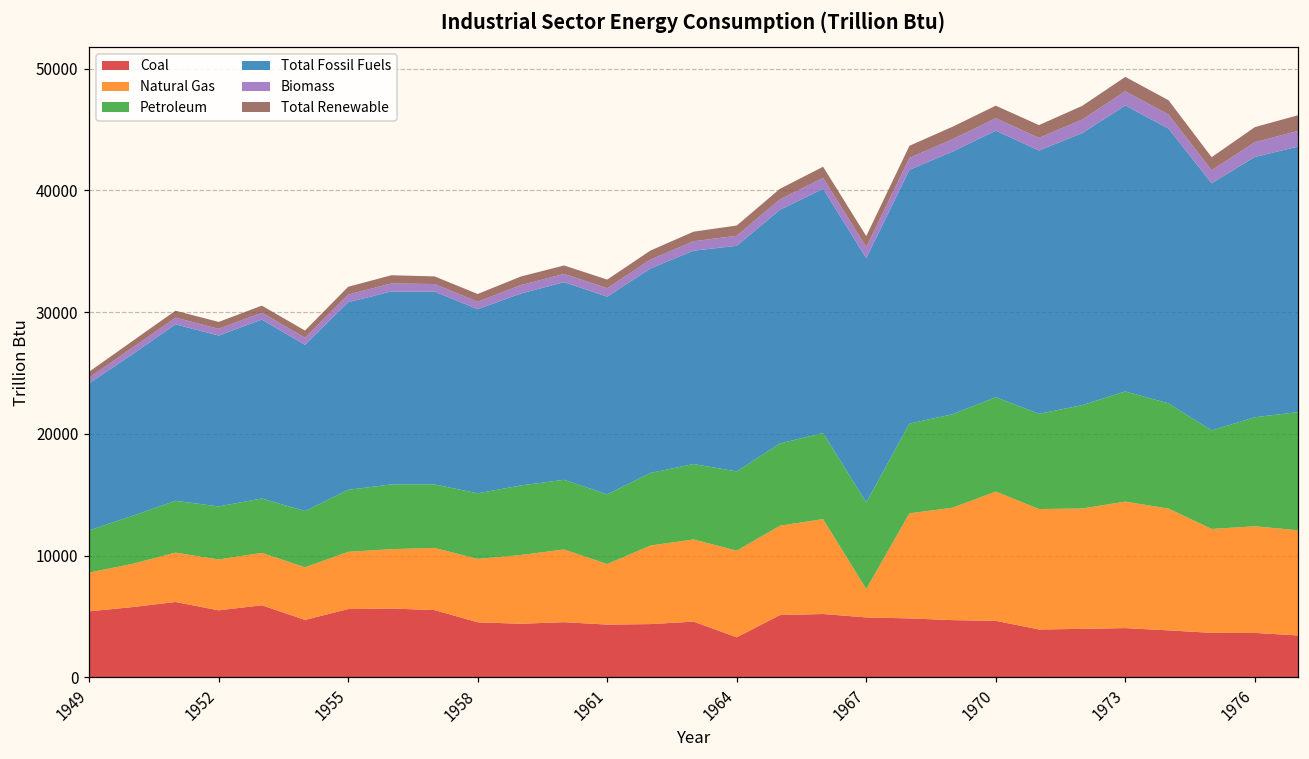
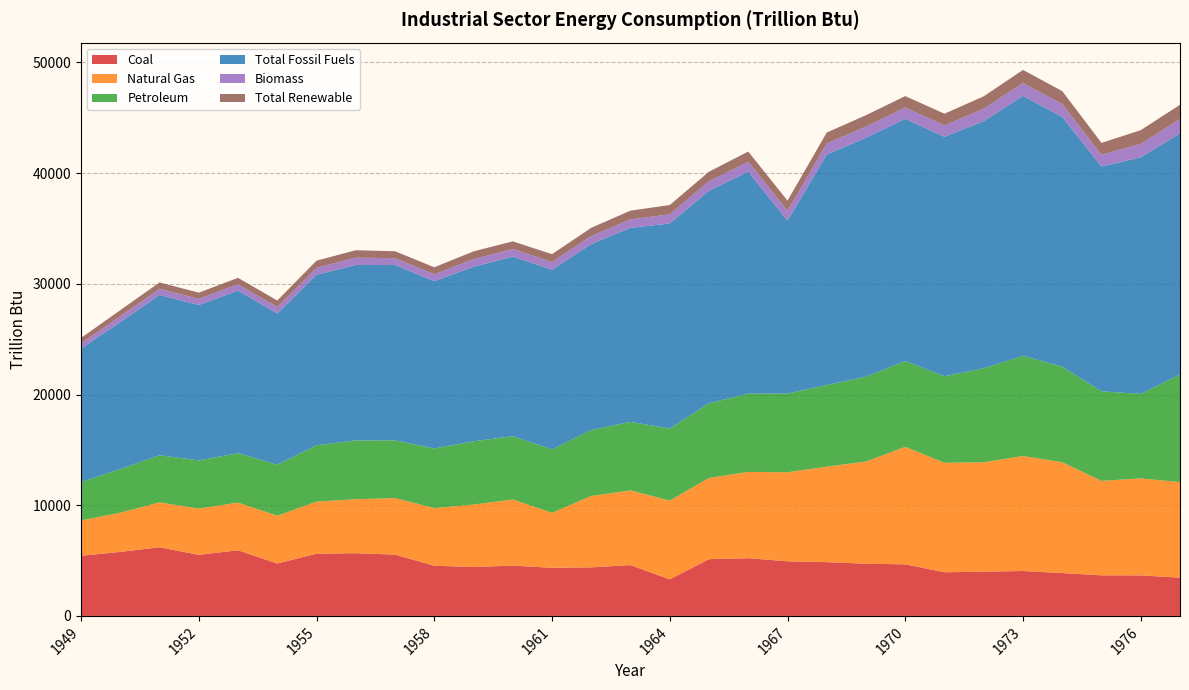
  {
    "Coal": {
      "1949": 5400,
      "1952": 5500,
      "1955": 5600,
      "1958": 4500,
      "1961": 4300,
      "1964": 3300,
      "1967": 4900,
      "1970": 4700,
      "1973": 4100,
      "1976": 3700
    },
    "Natural Gas": {
      "1949": 3200,
      "1952": 4200,
      "1955": 4700,
      "1958": 5200,
      "1961": 5000,
      "1964": 7100,
-     "1967": 2300,
+     "1967": 8000,
      "1970": 10600,
      "1973": 10400,
      "1976": 8800
    },
    "Petroleum": {
      "1949": 3500,
      "1952": 4400,
      "1955": 5100,
      "1958": 5400,
      "1961": 5700,
      "1964": 6500,
      "1967": 7100,
      "1970": 7800,
      "1973": 9100,
-     "1976": 9000
+     "1976": 7600
    },
    "Total Fossil Fuels": {
      "1949": 12100,
      "1952": 14000,
      "1955": 15400,
      "1958": 15100,
      "1961": 16200,
      "1964": 18500,
-     "1967": 20100,
+     "1967": 15600,
      "1970": 21900,
      "1973": 23500,
      "1976": 21400
    },
    "Biomass": {
      "1949": 500,
      "1952": 600,
      "1955": 600,
      "1958": 600,
      "1961": 700,
      "1964": 800,
      "1967": 900,
      "1970": 1000,
      "1973": 1200,
      "1976": 1200
    },
    "Total Renewable": {
      "1949": 500,
      "1952": 600,
      "1955": 600,
      "1958": 600,
      "1961": 700,
      "1964": 800,
      "1967": 900,
      "1970": 1000,
      "1973": 1200,
      "1976": 1200
    }
  }
